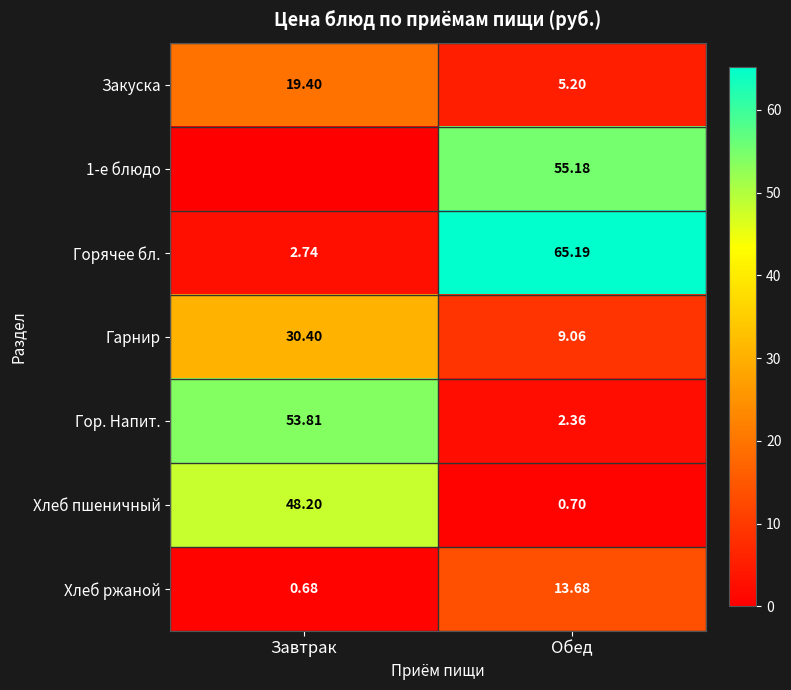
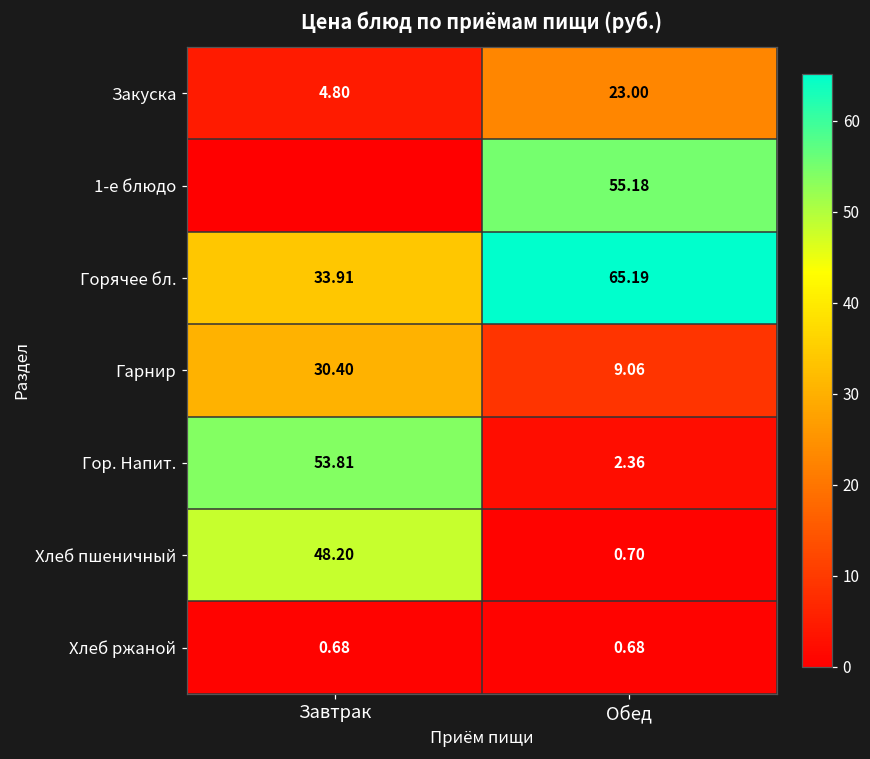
  {
    "Закуска": {
-     "Завтрак": 19.40,
-     "Обед": 5.20
+     "Завтрак": 4.80,
+     "Обед": 23.00
    },
    "1-е блюдо": {
      "Обед": 55.18
    },
    "Горячее бл.": {
-     "Завтрак": 2.74,
+     "Завтрак": 33.91,
      "Обед": 65.19
    },
    "Гарнир": {
      "Завтрак": 30.40,
      "Обед": 9.06
    },
    "Гор. Напит.": {
      "Завтрак": 53.81,
      "Обед": 2.36
    },
    "Хлеб пшеничный": {
      "Завтрак": 48.20,
      "Обед": 0.70
    },
    "Хлеб ржаной": {
      "Завтрак": 0.68,
-     "Обед": 13.68
+     "Обед": 0.68
    }
  }
